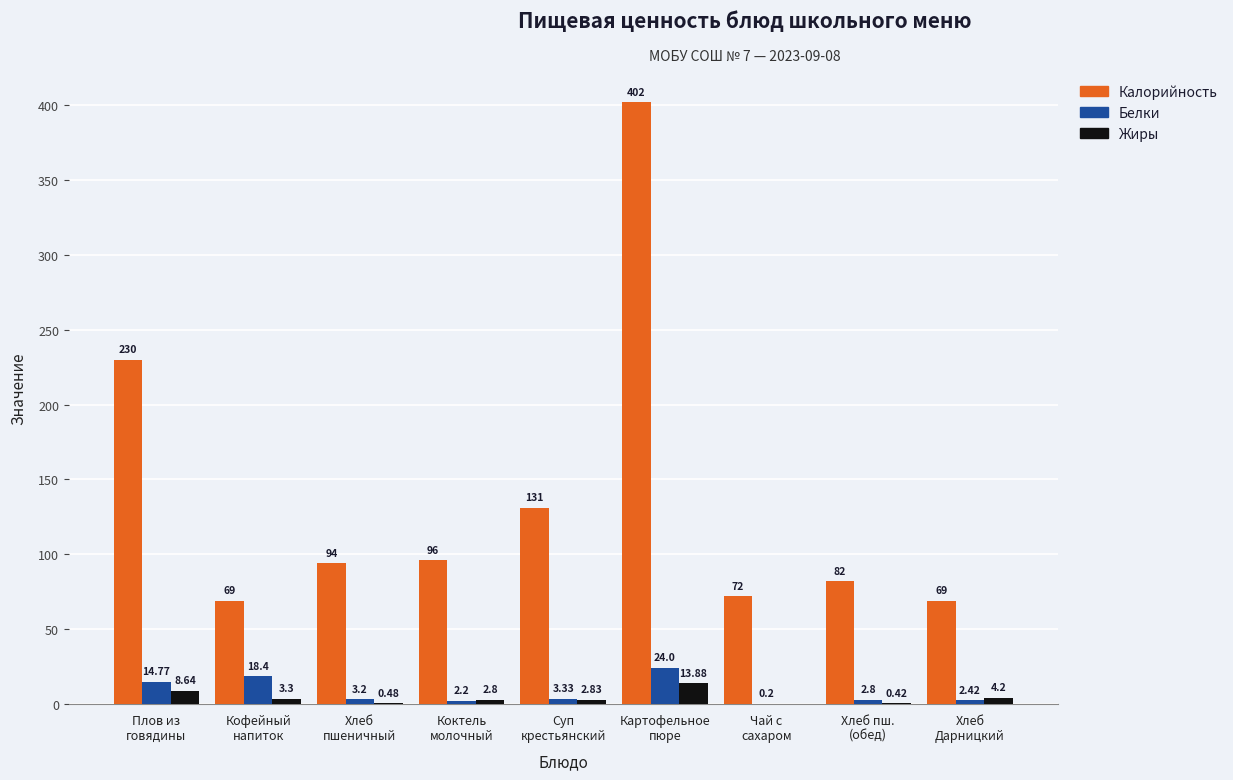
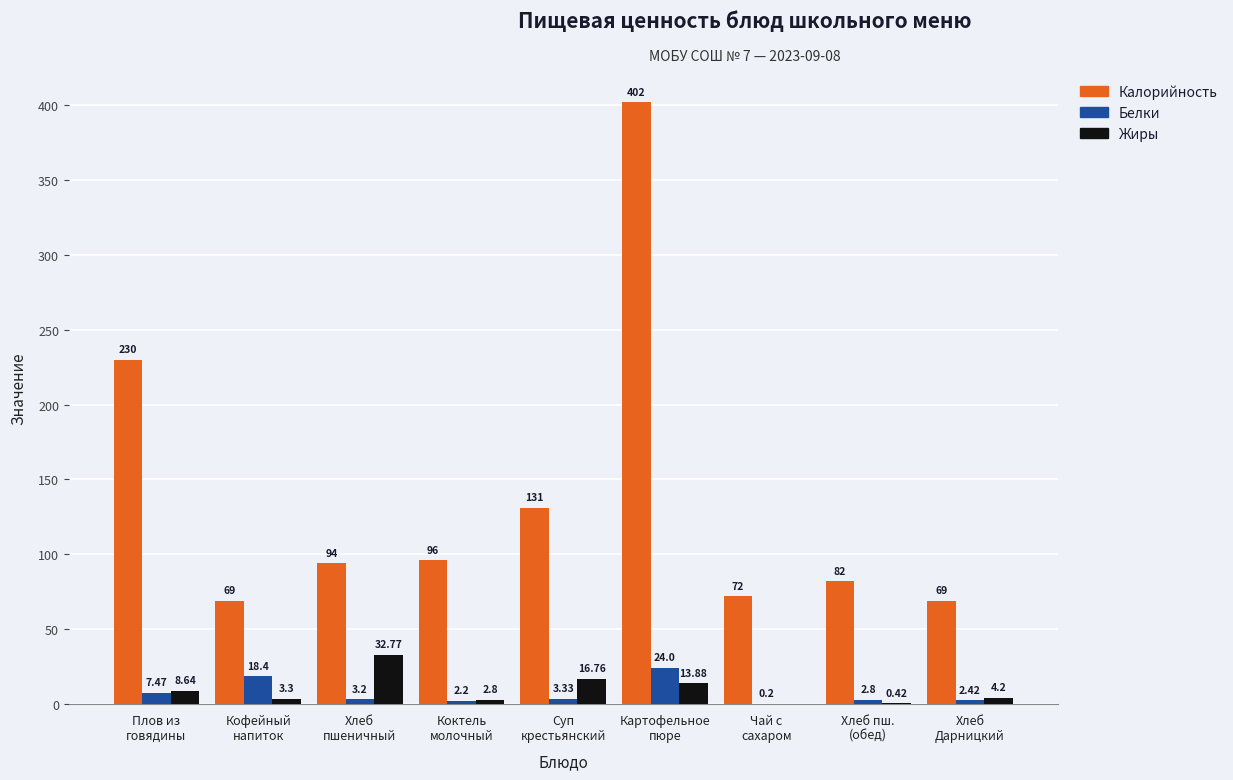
  {
    "Калорийность": {
      "Плов из говядины": 230,
      "Кофейный напиток": 69,
      "Хлеб пшеничный": 94,
      "Коктель молочный": 96,
      "Суп крестьянский": 131,
      "Картофельное пюре": 402,
      "Чай с сахаром": 72,
      "Хлеб пш. (обед)": 82,
      "Хлеб Дарницкий": 69
    },
    "Белки": {
-     "Плов из говядины": 14.77,
+     "Плов из говядины": 7.47,
      "Кофейный напиток": 18.4,
      "Хлеб пшеничный": 3.2,
      "Коктель молочный": 2.2,
      "Суп крестьянский": 3.33,
      "Картофельное пюре": 24.0,
      "Чай с сахаром": 0.2,
      "Хлеб пш. (обед)": 2.8,
      "Хлеб Дарницкий": 2.42
    },
    "Жиры": {
      "Плов из говядины": 8.64,
      "Кофейный напиток": 3.3,
-     "Хлеб пшеничный": 0.48,
+     "Хлеб пшеничный": 32.77,
      "Коктель молочный": 2.8,
-     "Суп крестьянский": 2.83,
+     "Суп крестьянский": 16.76,
      "Картофельное пюре": 13.88,
      "Хлеб пш. (обед)": 0.42,
      "Хлеб Дарницкий": 4.2
    }
  }
